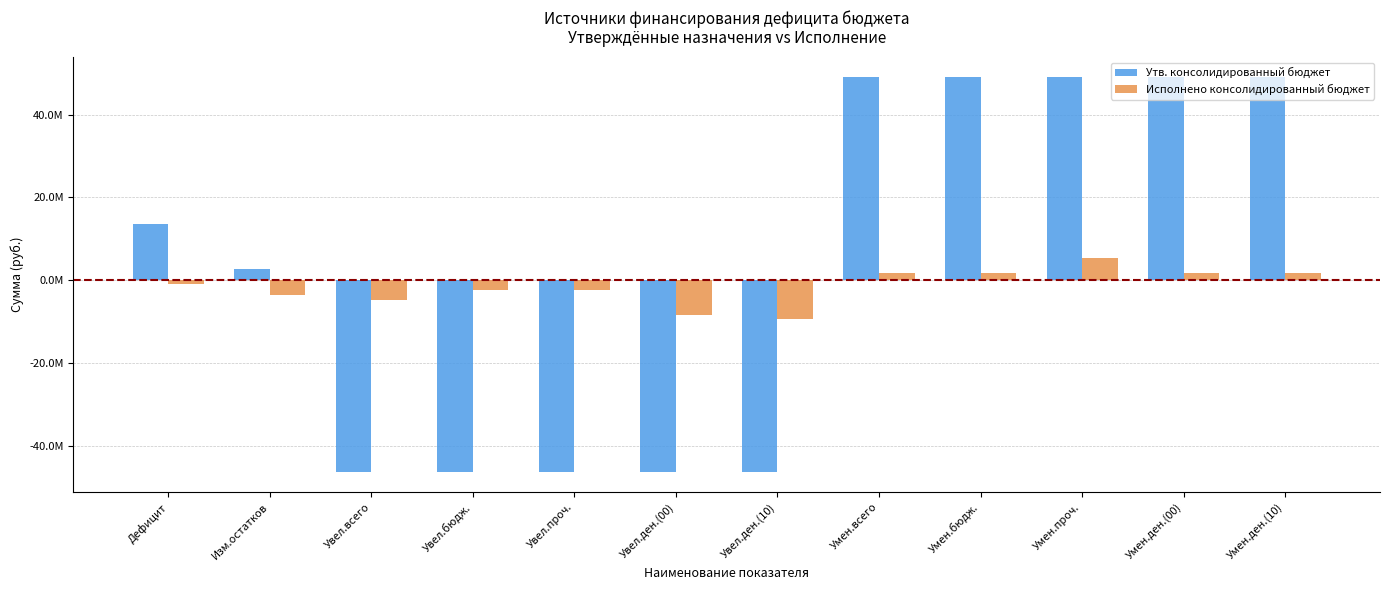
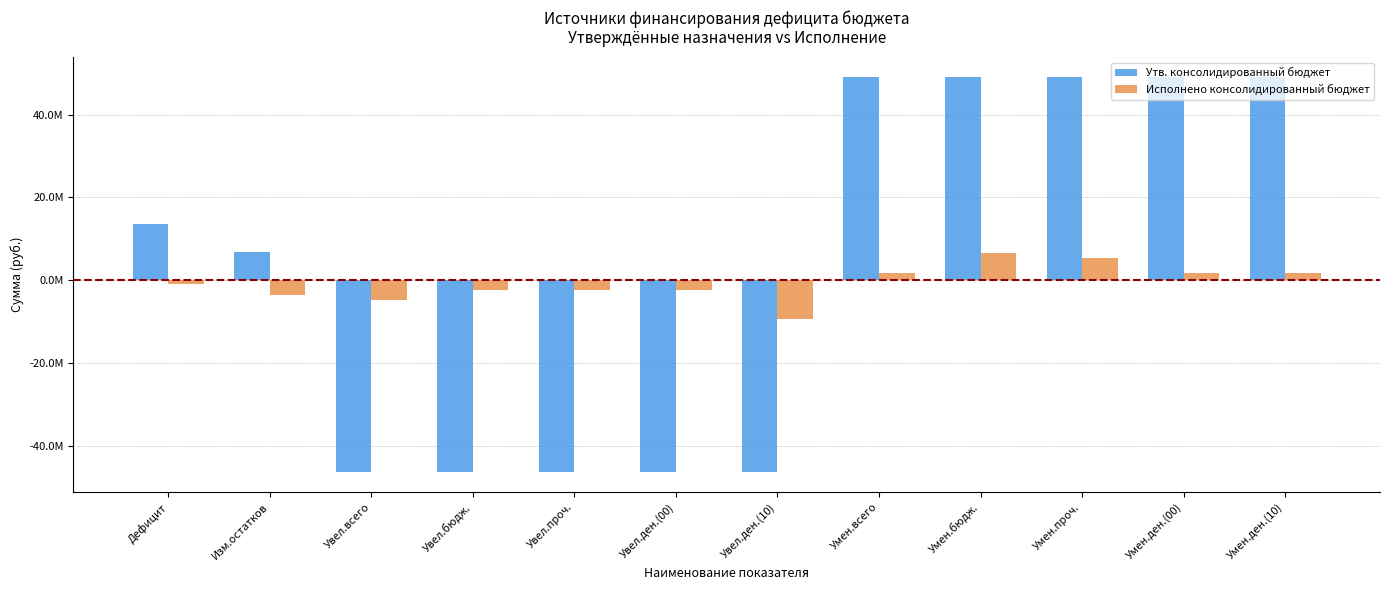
  {
    "Утв. консолидированный бюджет": {
      "Дефицит": 13000000,
-     "Изм.остатков": 3000000,
+     "Изм.остатков": 7000000,
      "Увел.всего": -46000000,
      "Увел.бюдж.": -46000000,
      "Увел.проч.": -46000000,
      "Увел.ден.(00)": -46000000,
      "Увел.ден.(10)": -46000000,
      "Умен.всего": 49000000,
      "Умен.бюдж.": 49000000,
      "Умен.проч.": 49000000
    },
    "Исполнено консолидированный бюджет": {
      "Дефицит": -1000000,
      "Изм.остатков": -4000000,
      "Увел.всего": -5000000,
      "Увел.бюдж.": -2000000,
      "Увел.проч.": -2000000,
-     "Увел.ден.(00)": -8000000,
+     "Увел.ден.(00)": -2000000,
      "Увел.ден.(10)": -9000000,
      "Умен.всего": 2000000,
-     "Умен.бюдж.": 2000000,
+     "Умен.бюдж.": 7000000,
      "Умен.проч.": 5000000,
      "Умен.ден.(00)": 2000000,
      "Умен.ден.(10)": 2000000
    }
  }
